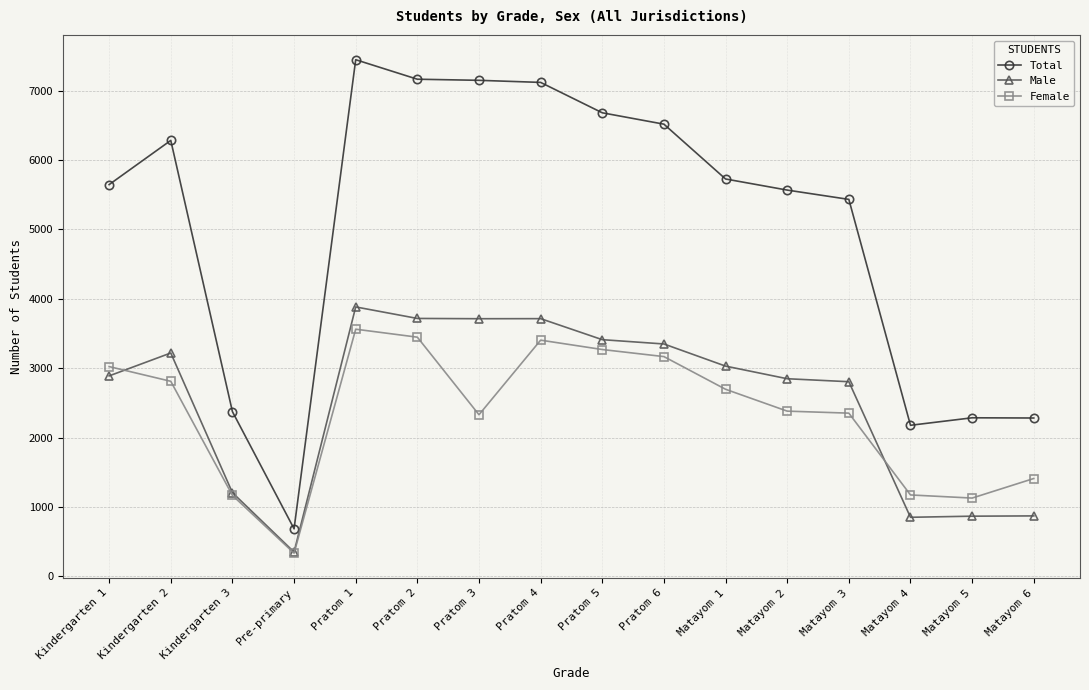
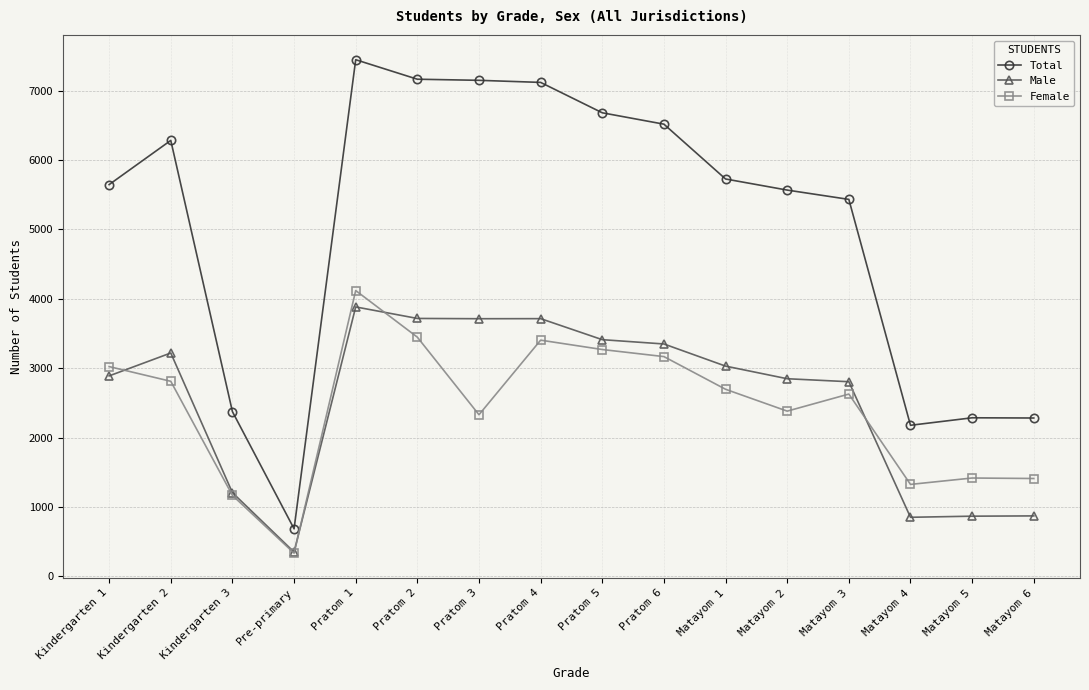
  {
    "Female": {
      "Kindergarten 1": 3000,
      "Kindergarten 2": 2800,
      "Kindergarten 3": 1200,
-     "Pratom 1": 3600,
+     "Pratom 1": 4100,
      "Pratom 2": 3400,
      "Pratom 3": 2300,
      "Pratom 4": 3400,
      "Pratom 5": 3300,
      "Pratom 6": 3200,
      "Matayom 1": 2700,
      "Matayom 2": 2400,
-     "Matayom 3": 2400,
-     "Matayom 4": 1200,
-     "Matayom 5": 1100,
+     "Matayom 3": 2600,
+     "Matayom 4": 1300,
+     "Matayom 5": 1400,
      "Matayom 6": 1400
    }
  }
